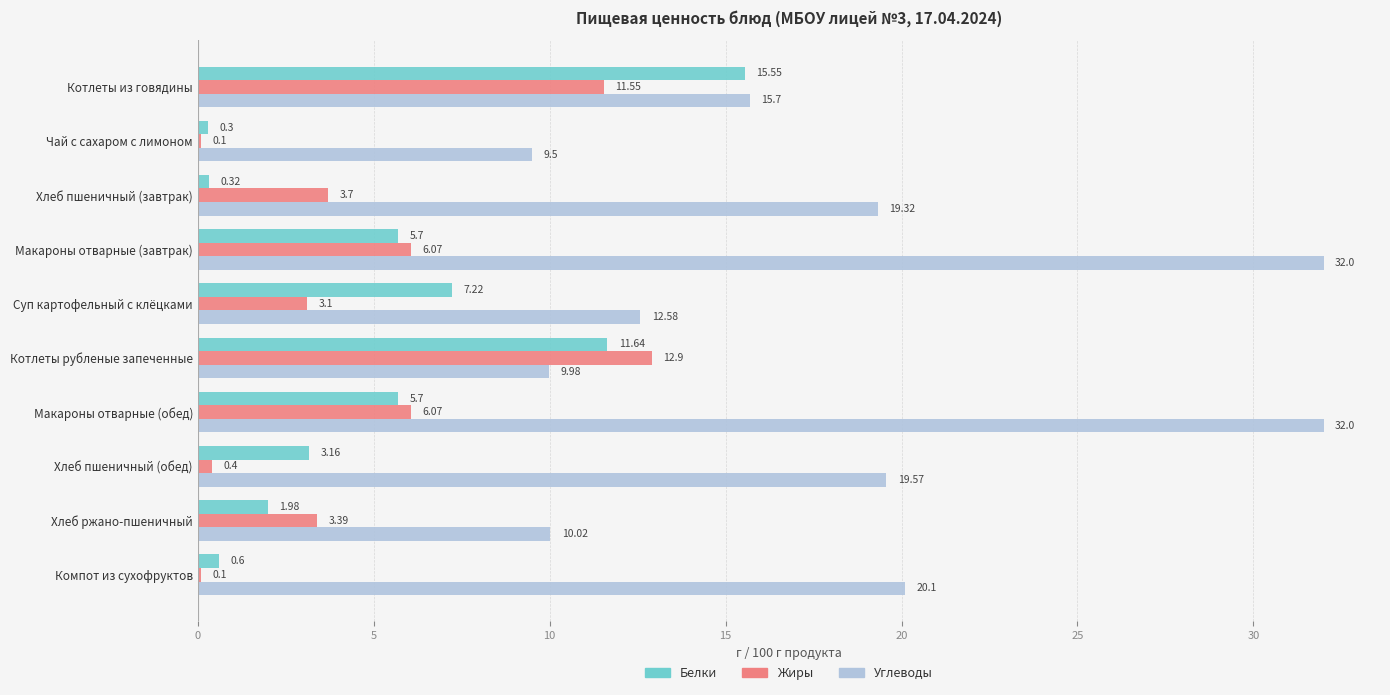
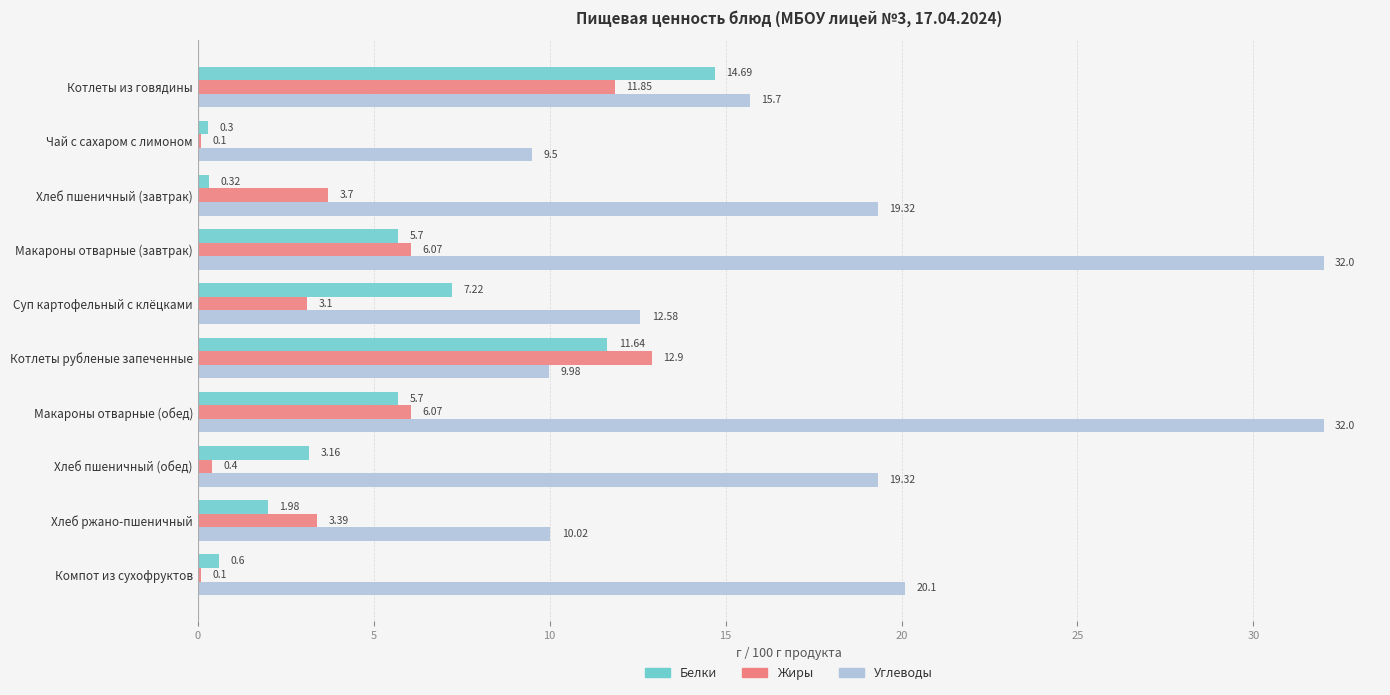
  {
    "Белки": {
-     "Котлеты из говядины": 15.55,
+     "Котлеты из говядины": 14.69,
      "Чай с сахаром с лимоном": 0.3,
      "Хлеб пшеничный (завтрак)": 0.32,
      "Макароны отварные (завтрак)": 5.7,
      "Суп картофельный с клёцками": 7.22,
      "Котлеты рубленые запеченные": 11.64,
      "Макароны отварные (обед)": 5.7,
      "Хлеб пшеничный (обед)": 3.16,
      "Хлеб ржано-пшеничный": 1.98,
      "Компот из сухофруктов": 0.6
    },
    "Жиры": {
-     "Котлеты из говядины": 11.55,
+     "Котлеты из говядины": 11.85,
      "Чай с сахаром с лимоном": 0.1,
      "Хлеб пшеничный (завтрак)": 3.7,
      "Макароны отварные (завтрак)": 6.07,
      "Суп картофельный с клёцками": 3.1,
      "Котлеты рубленые запеченные": 12.9,
      "Макароны отварные (обед)": 6.07,
      "Хлеб пшеничный (обед)": 0.4,
      "Хлеб ржано-пшеничный": 3.39,
      "Компот из сухофруктов": 0.1
    },
    "Углеводы": {
      "Котлеты из говядины": 15.7,
      "Чай с сахаром с лимоном": 9.5,
      "Хлеб пшеничный (завтрак)": 19.32,
      "Макароны отварные (завтрак)": 32.0,
      "Суп картофельный с клёцками": 12.58,
      "Котлеты рубленые запеченные": 9.98,
      "Макароны отварные (обед)": 32.0,
-     "Хлеб пшеничный (обед)": 19.57,
+     "Хлеб пшеничный (обед)": 19.32,
      "Хлеб ржано-пшеничный": 10.02,
      "Компот из сухофруктов": 20.1
    }
  }
